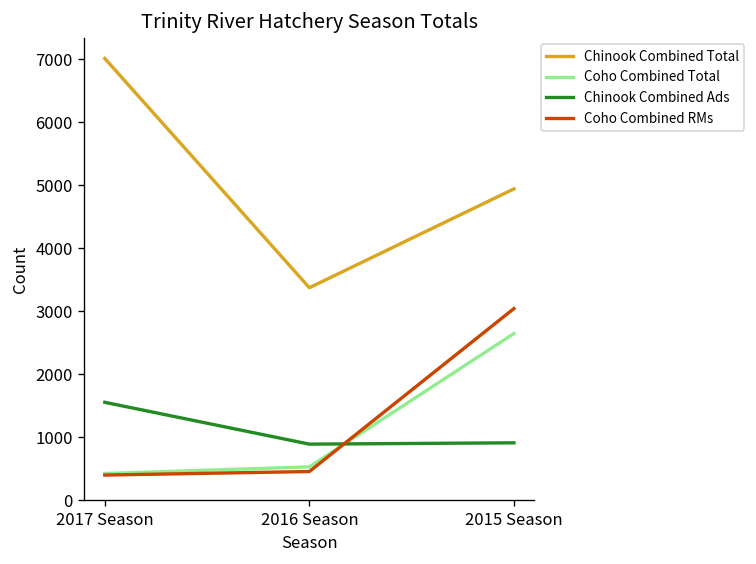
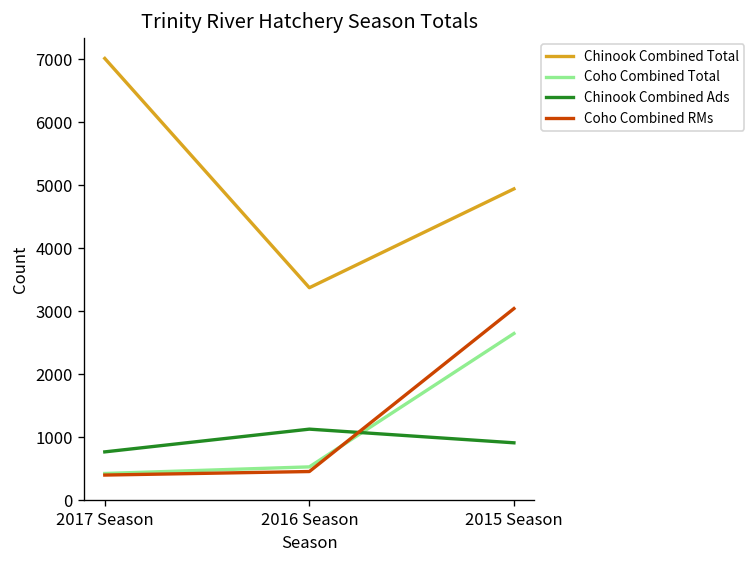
  {
    "Chinook Combined Total": {
      "2017 Season": 7000,
      "2016 Season": 3400,
      "2015 Season": 4900
    },
    "Coho Combined Total": {
      "2016 Season": 500,
      "2015 Season": 2600
    },
    "Chinook Combined Ads": {
-     "2017 Season": 1600,
-     "2016 Season": 900,
+     "2017 Season": 800,
+     "2016 Season": 1100,
      "2015 Season": 900
    },
    "Coho Combined RMs": {
      "2016 Season": 500,
      "2015 Season": 3000
    }
  }
